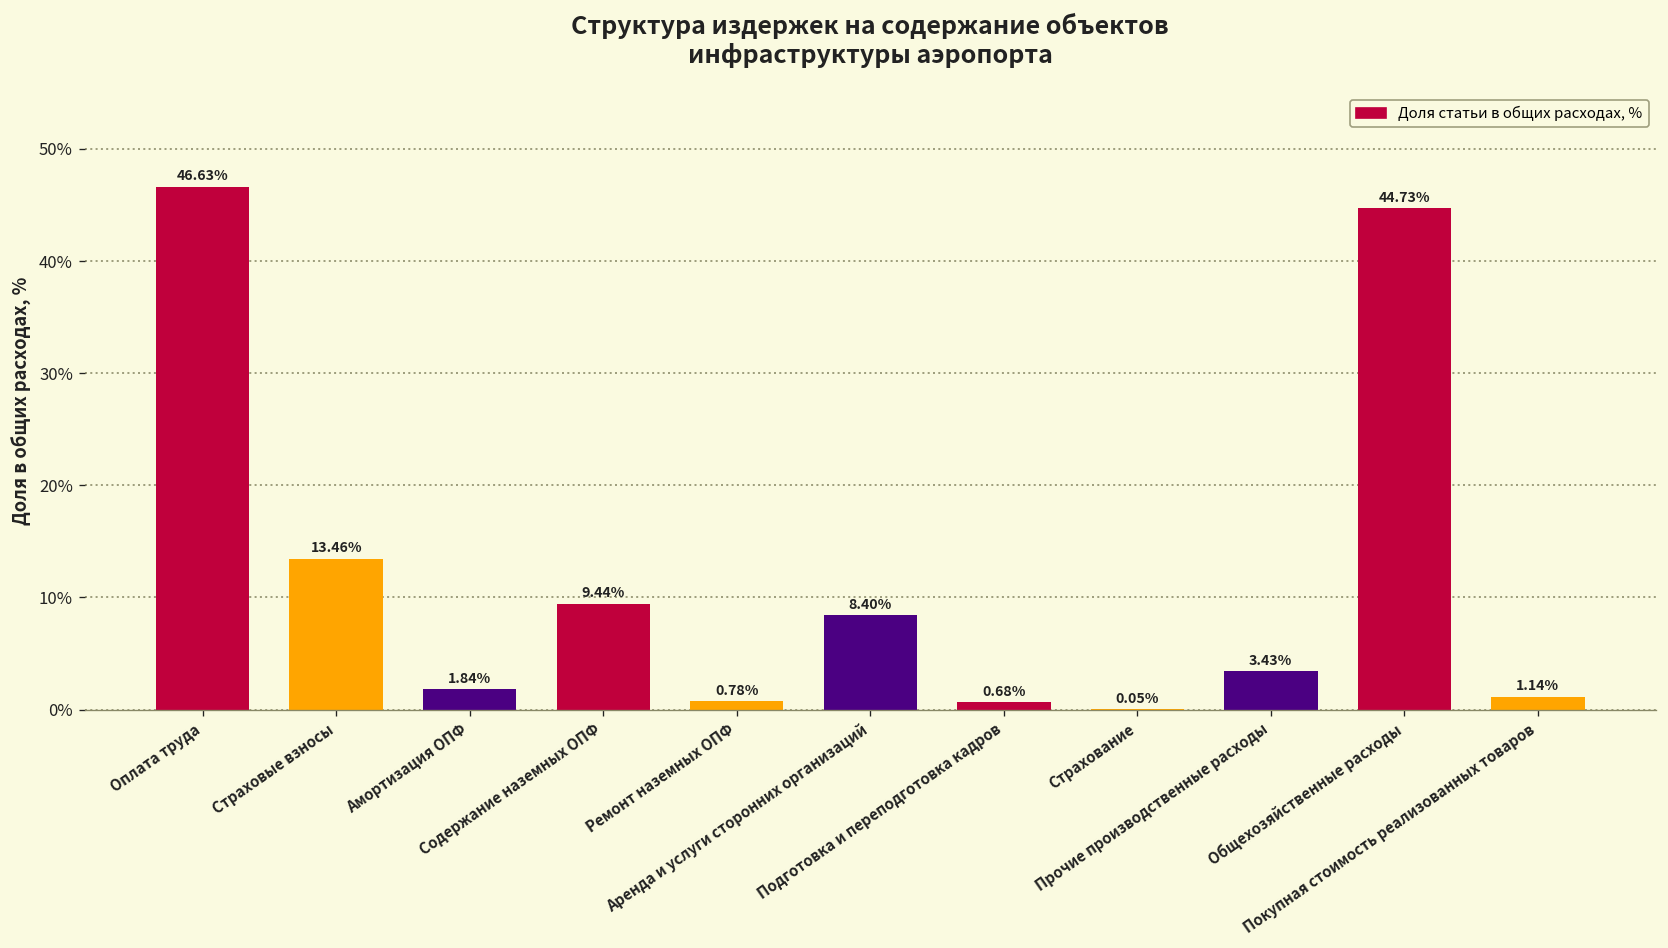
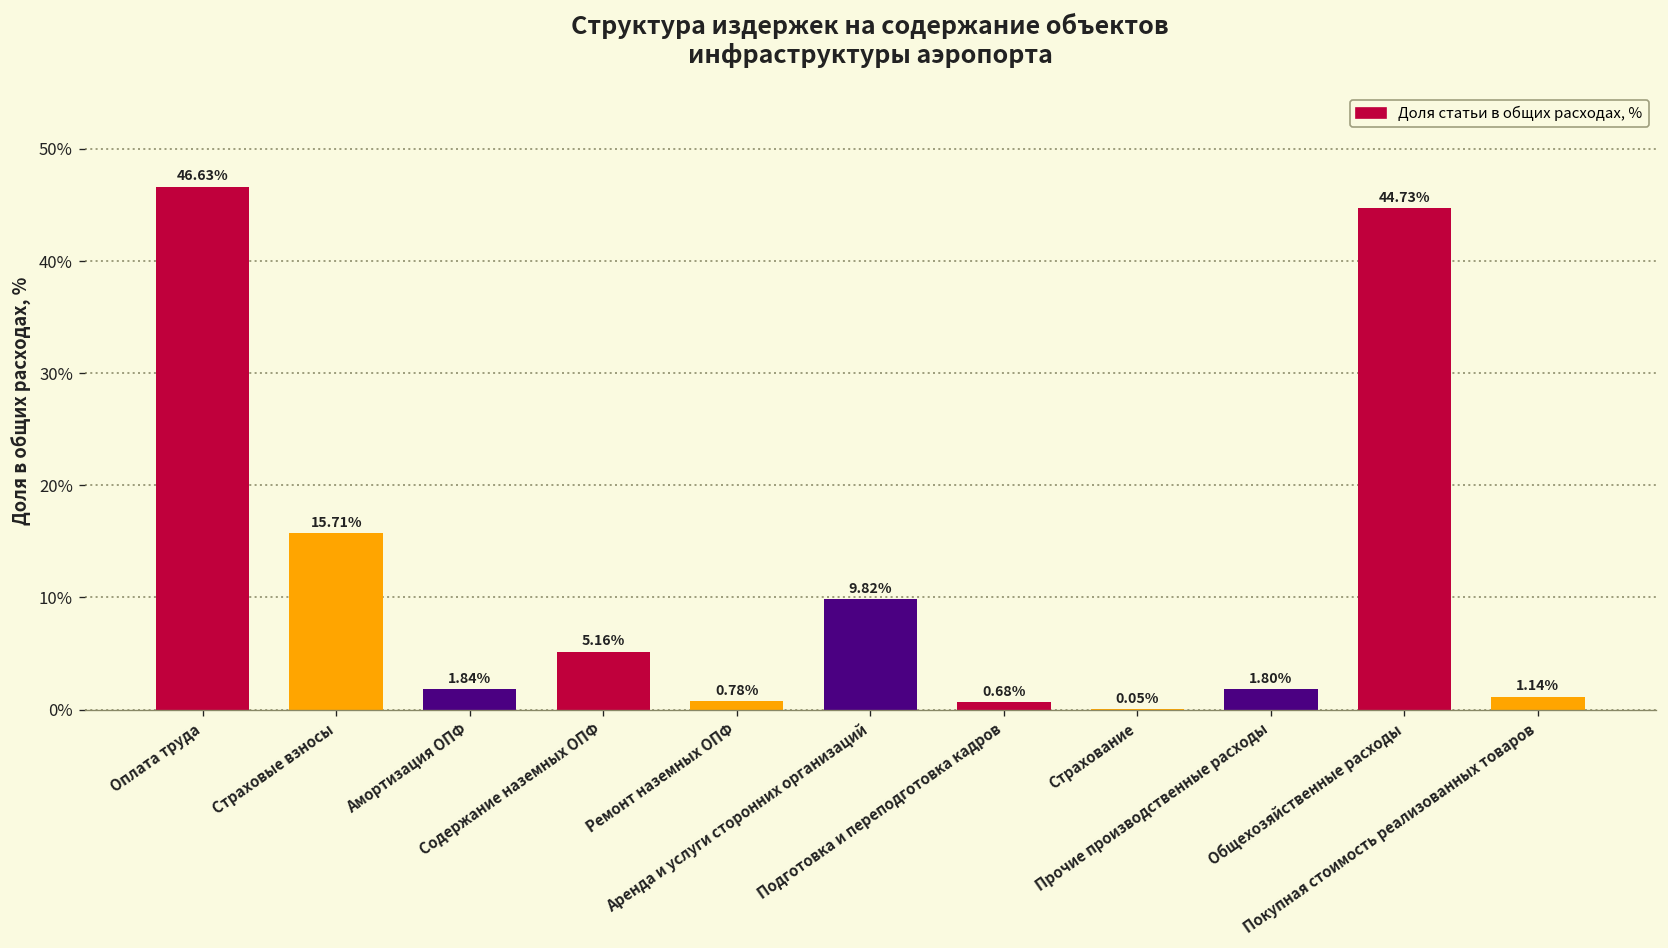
  {
    "Оплата труда": "46.63%",
-   "Страховые взносы": "13.46%",
+   "Страховые взносы": "15.71%",
    "Амортизация ОПФ": "1.84%",
-   "Содержание наземных ОПФ": "9.44%",
+   "Содержание наземных ОПФ": "5.16%",
    "Ремонт наземных ОПФ": "0.78%",
-   "Аренда и услуги сторонних организаций": "8.40%",
+   "Аренда и услуги сторонних организаций": "9.82%",
    "Подготовка и переподготовка кадров": "0.68%",
    "Страхование": "0.05%",
-   "Прочие производственные расходы": "3.43%",
+   "Прочие производственные расходы": "1.80%",
    "Общехозяйственные расходы": "44.73%",
    "Покупная стоимость реализованных товаров": "1.14%"
  }
